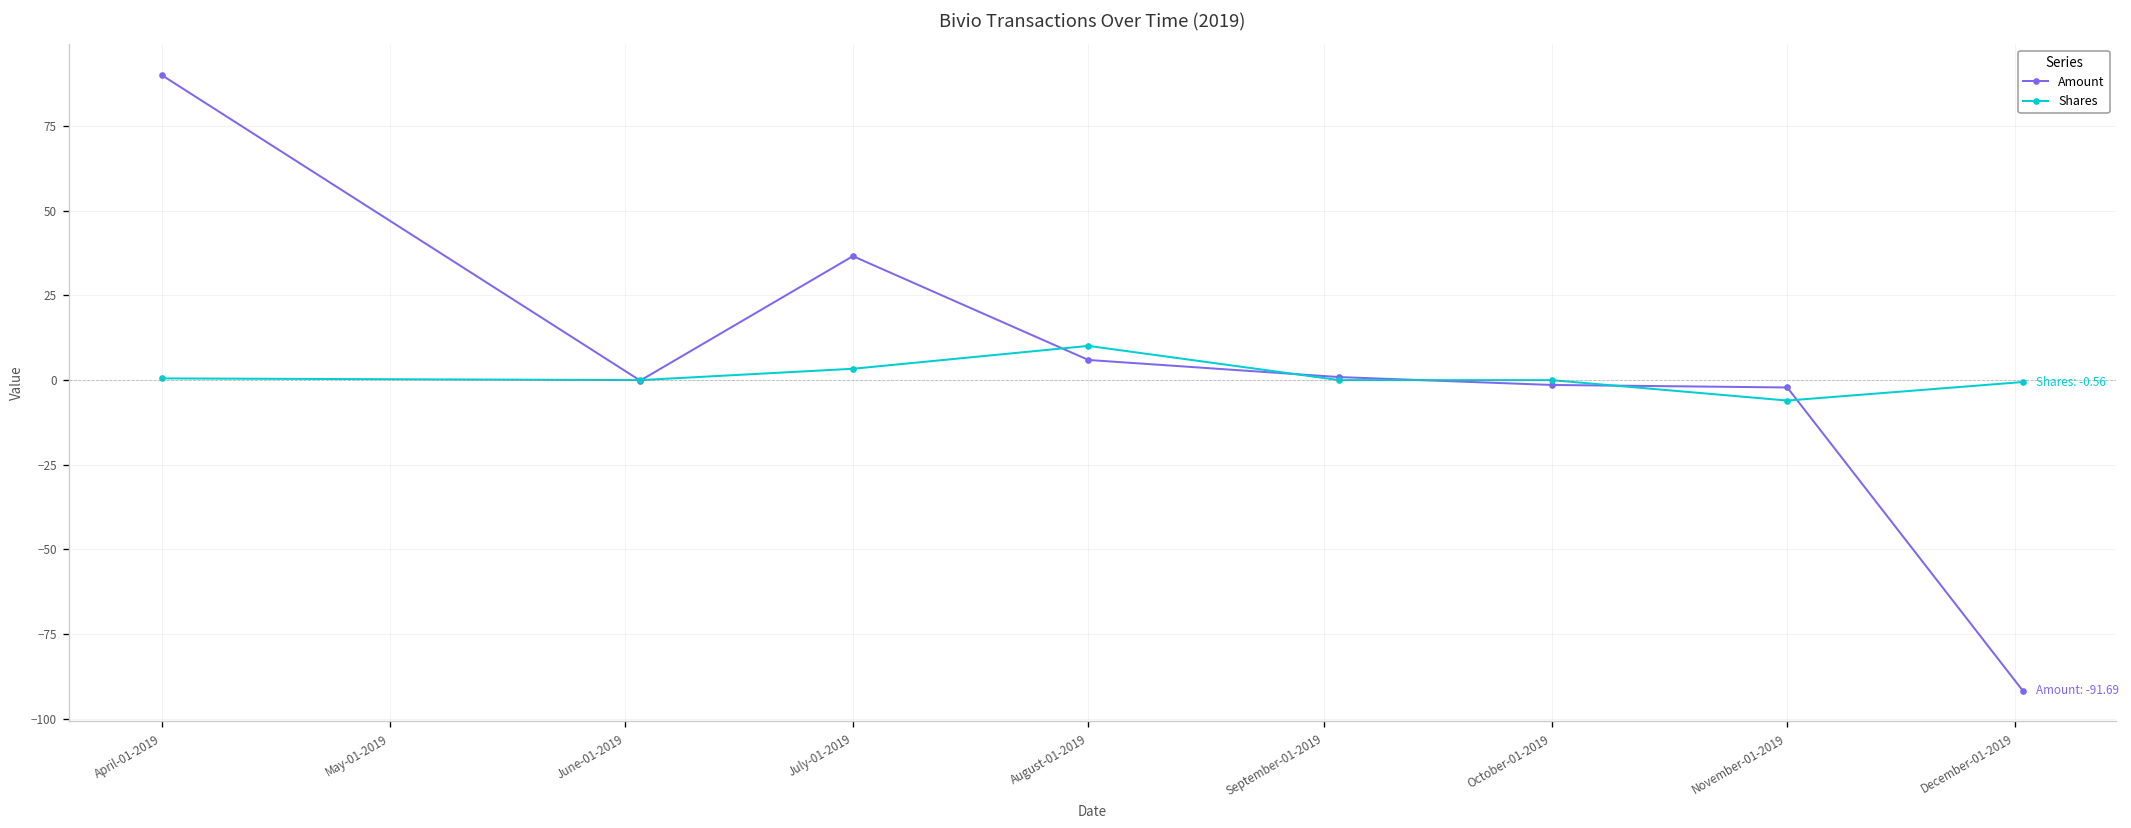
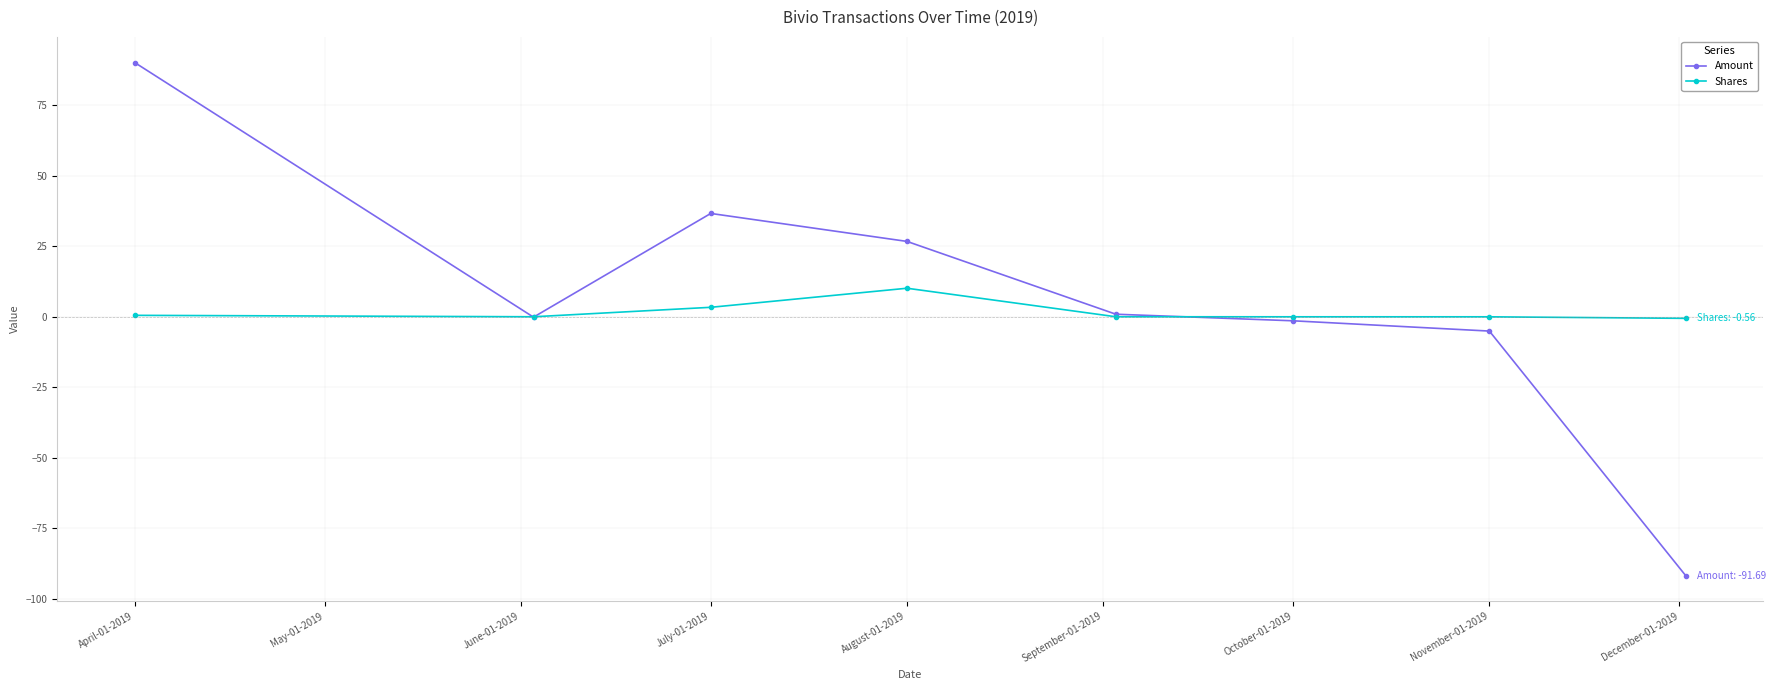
  {
    "Amount": {
      "April-01-2019": 90,
      "July-01-2019": 37,
-     "August-01-2019": 6,
+     "August-01-2019": 27,
      "October-01-2019": -1,
-     "November-01-2019": -2
+     "November-01-2019": -5
    },
    "Shares": {
      "April-01-2019": 1,
      "July-01-2019": 3,
      "August-01-2019": 10,
      "October-01-2019": 0,
-     "November-01-2019": -6
+     "November-01-2019": 0
    }
  }
